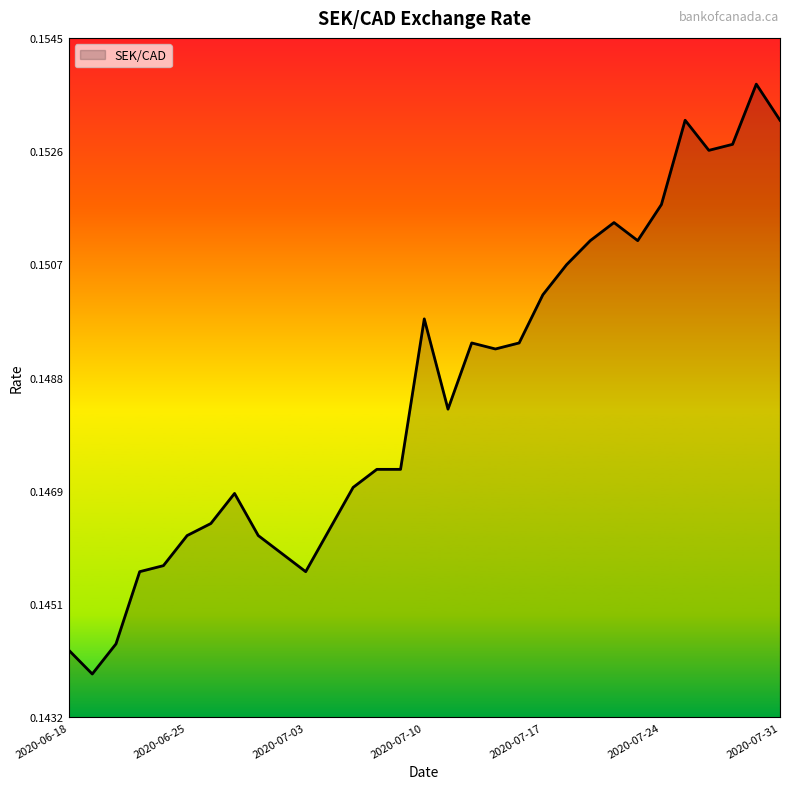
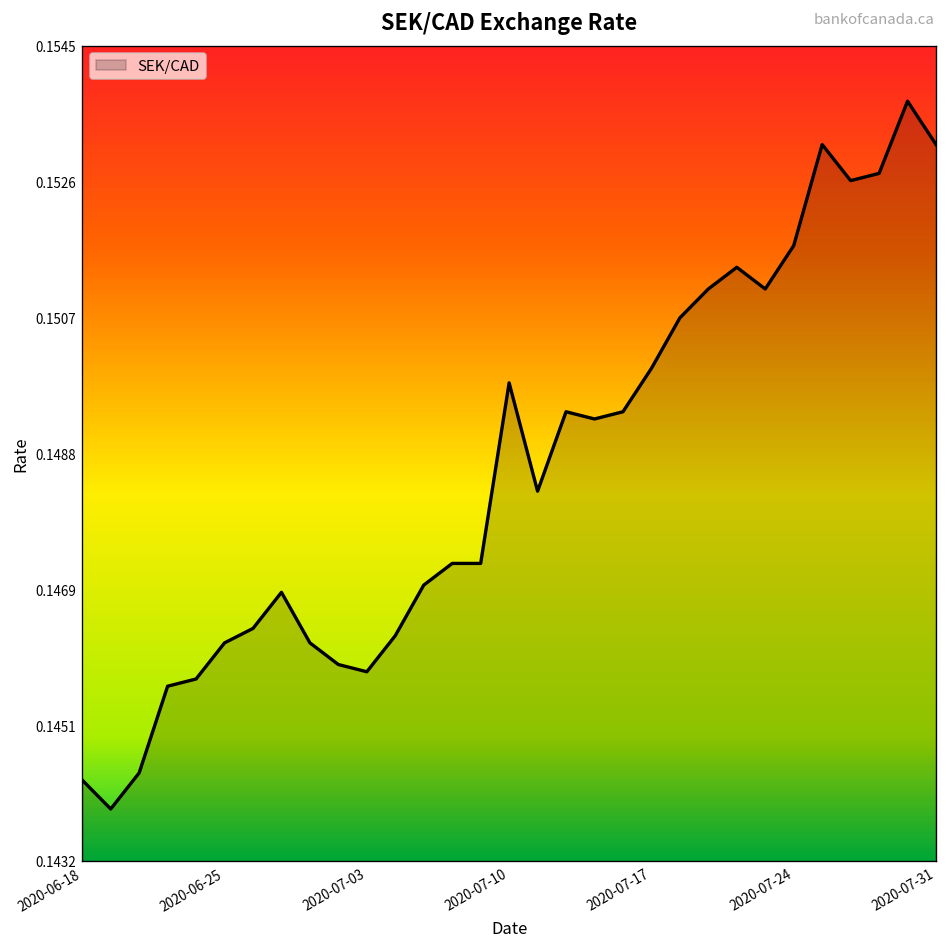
  {
    "2020-06-18": 0.1443,
    "2020-06-25": 0.1462,
-   "2020-07-03": 0.1456,
+   "2020-07-03": 0.1458,
    "2020-07-10": 0.1498,
-   "2020-07-17": 0.1502,
+   "2020-07-17": 0.1500,
    "2020-07-24": 0.1517,
    "2020-07-31": 0.1531
  }
